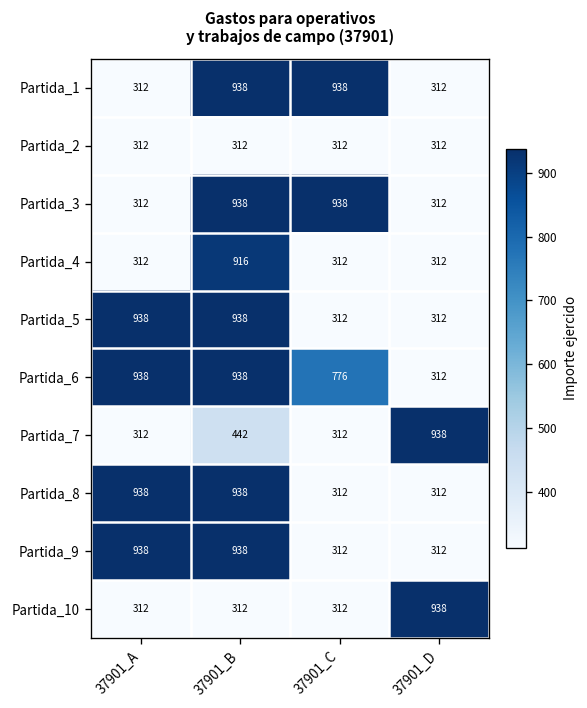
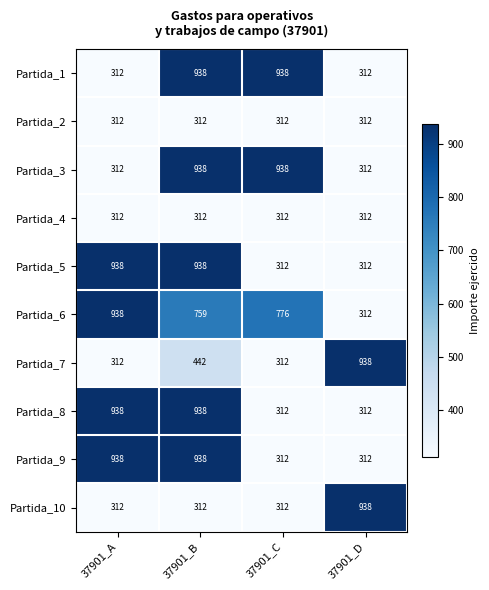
  {
    "Partida_1": {
      "37901_A": 312,
      "37901_B": 938,
      "37901_C": 938,
      "37901_D": 312
    },
    "Partida_2": {
      "37901_A": 312,
      "37901_B": 312,
      "37901_C": 312,
      "37901_D": 312
    },
    "Partida_3": {
      "37901_A": 312,
      "37901_B": 938,
      "37901_C": 938,
      "37901_D": 312
    },
    "Partida_4": {
      "37901_A": 312,
-     "37901_B": 916,
+     "37901_B": 312,
      "37901_C": 312,
      "37901_D": 312
    },
    "Partida_5": {
      "37901_A": 938,
      "37901_B": 938,
      "37901_C": 312,
      "37901_D": 312
    },
    "Partida_6": {
      "37901_A": 938,
-     "37901_B": 938,
+     "37901_B": 759,
      "37901_C": 776,
      "37901_D": 312
    },
    "Partida_7": {
      "37901_A": 312,
      "37901_B": 442,
      "37901_C": 312,
      "37901_D": 938
    },
    "Partida_8": {
      "37901_A": 938,
      "37901_B": 938,
      "37901_C": 312,
      "37901_D": 312
    },
    "Partida_9": {
      "37901_A": 938,
      "37901_B": 938,
      "37901_C": 312,
      "37901_D": 312
    },
    "Partida_10": {
      "37901_A": 312,
      "37901_B": 312,
      "37901_C": 312,
      "37901_D": 938
    }
  }
